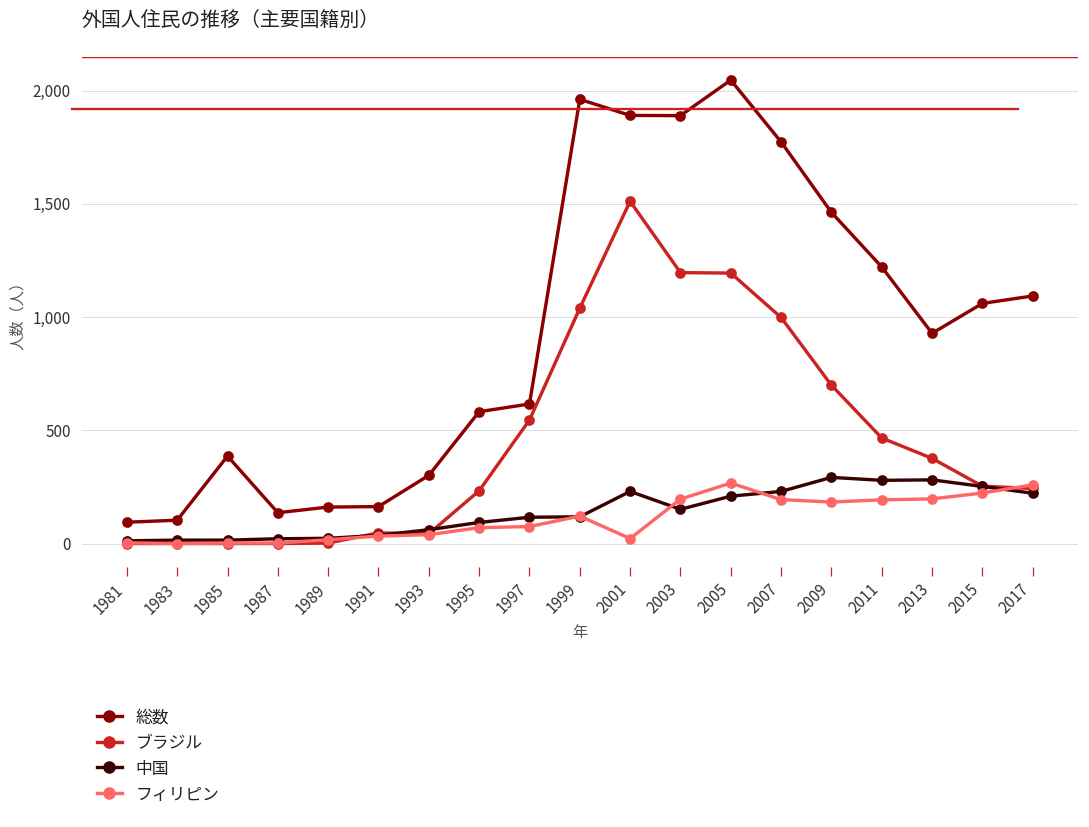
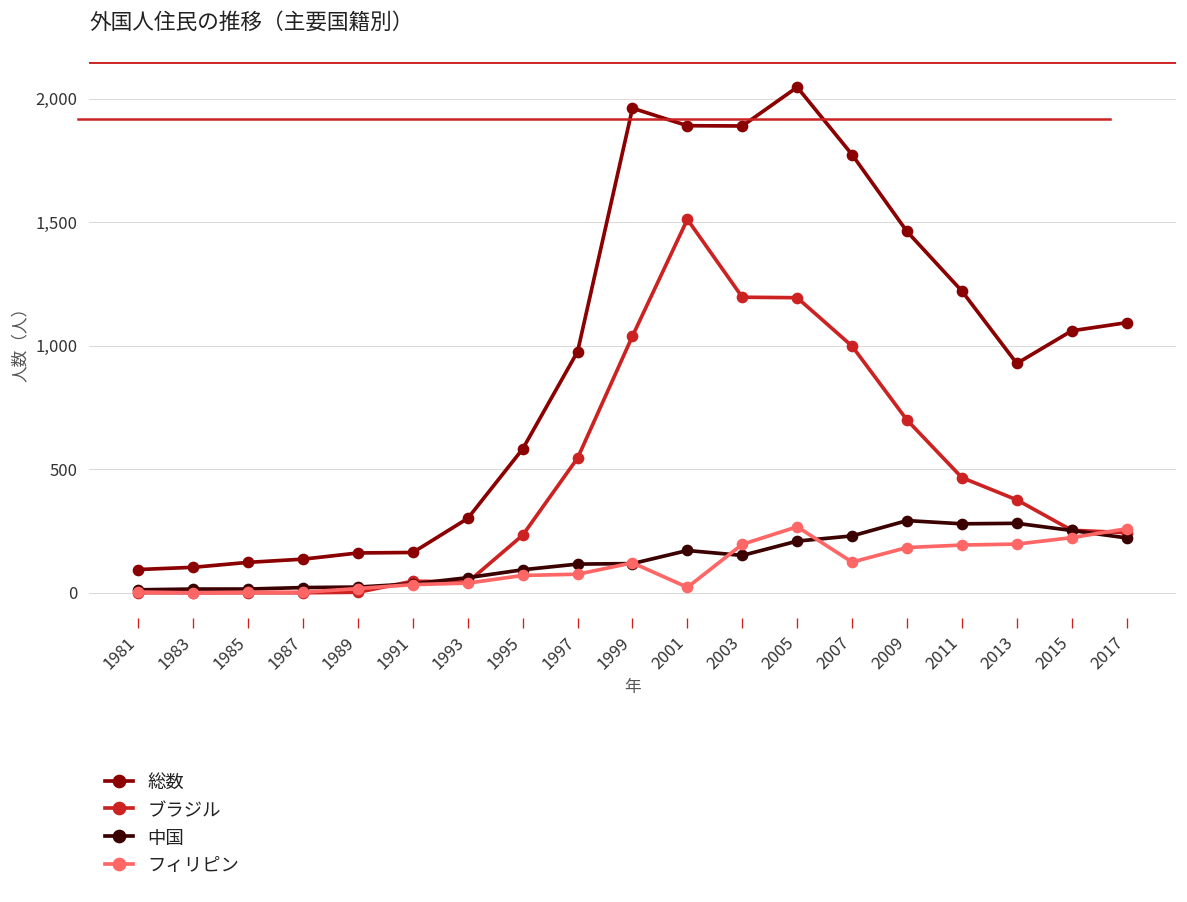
  {
    "総数": {
      "1981": "90",
      "1983": "100",
-     "1985": "390",
+     "1985": "120",
      "1987": "140",
      "1989": "160",
      "1991": "160",
      "1993": "300",
      "1995": "580",
-     "1997": "620",
+     "1997": "980",
      "1999": "1,960",
      "2001": "1,890",
      "2003": "1,890",
      "2005": "2,050",
      "2007": "1,770",
      "2009": "1,460",
      "2011": "1,220",
      "2013": "930",
      "2015": "1,060",
      "2017": "1,090"
    },
    "ブラジル": {
      "1989": "0",
      "1995": "230",
      "1997": "550",
      "1999": "1,040",
      "2001": "1,510",
      "2003": "1,200",
      "2005": "1,190",
      "2007": "1,000",
      "2009": "700",
      "2011": "470",
      "2013": "380",
      "2017": "240"
    },
    "中国": {
      "1983": "20",
      "1985": "20",
      "1987": "20",
      "1993": "60",
      "1995": "90",
      "1997": "120",
-     "2001": "230",
+     "2001": "170",
      "2003": "150",
      "2005": "210",
      "2007": "230",
      "2009": "290",
      "2011": "280",
      "2013": "280",
      "2017": "220"
    },
    "フィリピン": {
      "1995": "70",
      "1997": "80",
      "2001": "20",
      "2003": "200",
      "2005": "270",
-     "2007": "190",
+     "2007": "120",
      "2009": "180",
      "2011": "190",
      "2013": "200",
      "2015": "220",
      "2017": "260"
    }
  }
